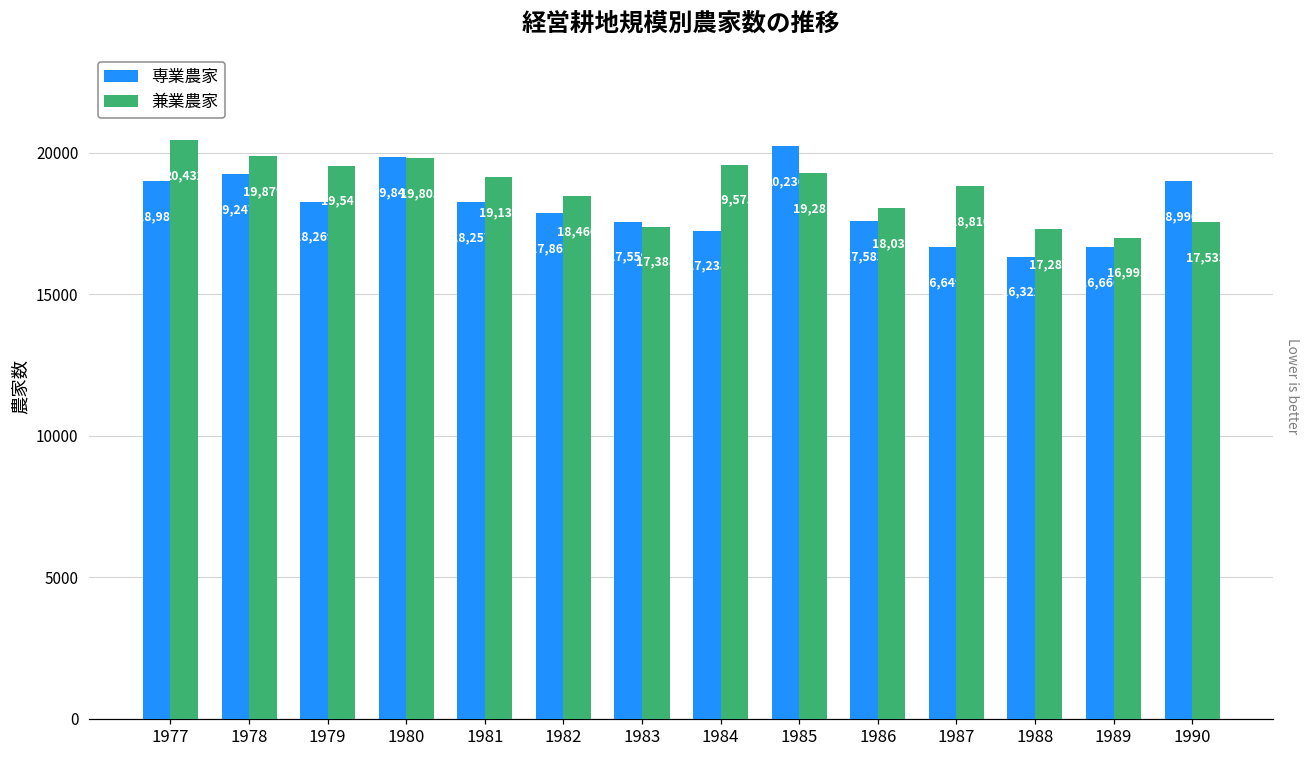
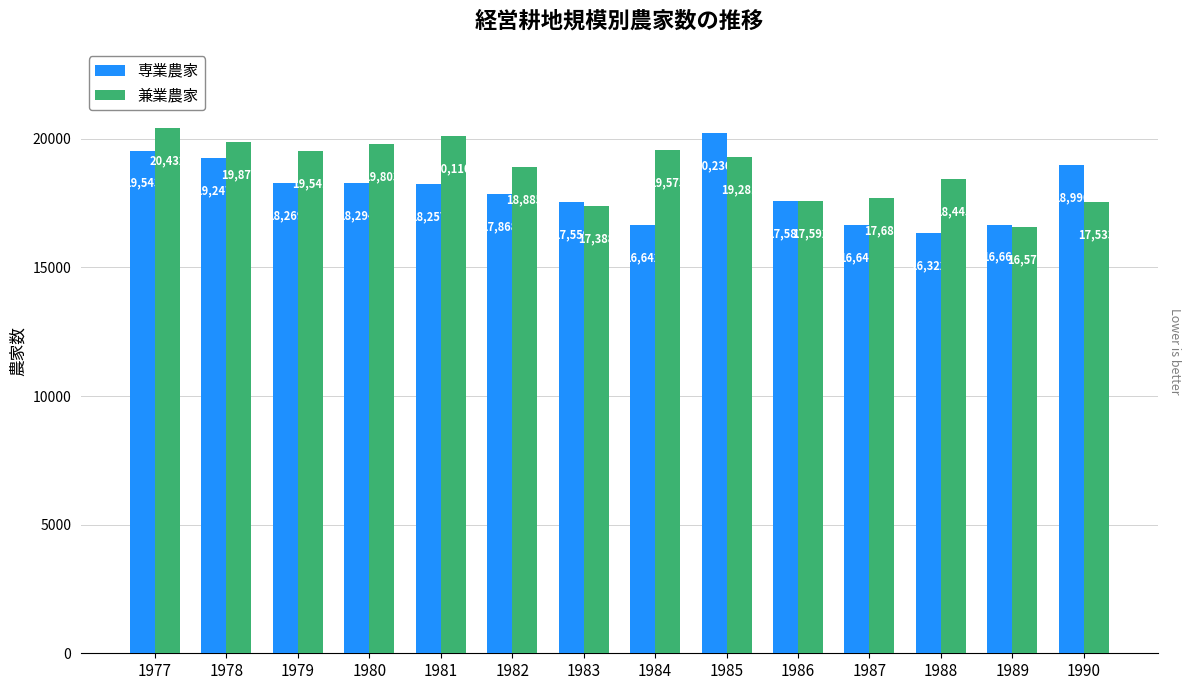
  {
    "専業農家": {
-     "1977": "18,982",
+     "1977": "19,543",
      "1978": "19,247",
      "1979": "18,269",
-     "1980": "19,843",
+     "1980": "18,294",
      "1981": "18,257",
      "1982": "17,868",
-     "1984": "17,238",
+     "1984": "16,642",
      "1985": "20,236",
      "1987": "16,649",
      "1988": "16,322",
      "1990": "18,990"
    },
    "兼業農家": {
      "1977": "20,432",
      "1978": "19,879",
      "1979": "19,541",
      "1980": "19,803",
-     "1981": "19,135",
-     "1982": "18,460",
+     "1981": "20,110",
+     "1982": "18,885",
      "1984": "19,575",
      "1985": "19,281",
-     "1986": "18,039",
-     "1987": "18,810",
-     "1988": "17,289",
-     "1989": "16,993",
+     "1986": "17,592",
+     "1987": "17,685",
+     "1988": "18,445",
+     "1989": "16,577",
      "1990": "17,533"
    }
  }
